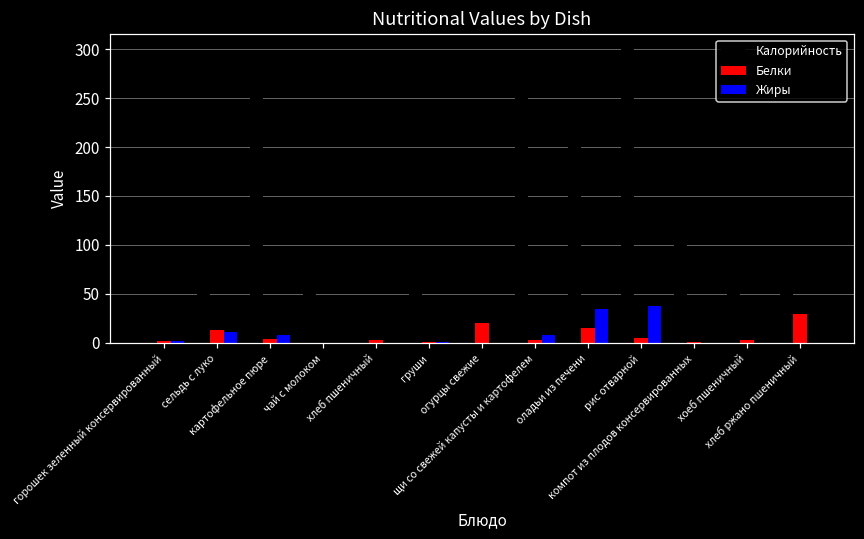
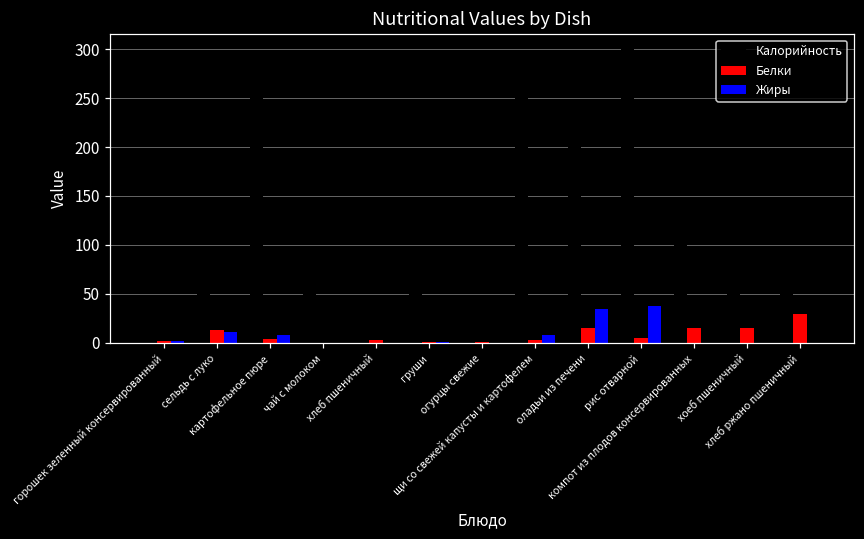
  {
    "Калорийность": {
      "горошек зеленный консервированный": 10,
      "сельдь с луко": 90,
      "картофельное пюре": 270,
      "чай с молоком": 100,
      "хлеб пшеничный": 30,
      "груши": 80,
      "огурцы свежие": 10,
      "щи со свежей капусты и картофелем": 290,
      "оладьи из печени": 210,
      "рис отварной": 300,
      "компот из плодов консервированных": 150,
      "хоеб пшеничный": 90,
      "хлеб ржано пшеничный": 50
    },
    "Белки": {
      "сельдь с луко": 10,
      "картофельное пюре": 0,
      "чай с молоком": 0,
      "хлеб пшеничный": 0,
-     "огурцы свежие": 20,
+     "огурцы свежие": 0,
      "щи со свежей капусты и картофелем": 0,
      "оладьи из печени": 20,
      "рис отварной": 10,
-     "компот из плодов консервированных": 0,
-     "хоеб пшеничный": 0,
+     "компот из плодов консервированных": 20,
+     "хоеб пшеничный": 20,
      "хлеб ржано пшеничный": 30
    },
    "Жиры": {
      "сельдь с луко": 10,
      "картофельное пюре": 10,
      "чай с молоком": 0,
      "хлеб пшеничный": 0,
      "огурцы свежие": 0,
      "щи со свежей капусты и картофелем": 10,
      "оладьи из печени": 30,
      "рис отварной": 40,
      "компот из плодов консервированных": 0,
      "хоеб пшеничный": 0,
      "хлеб ржано пшеничный": 0
    }
  }
